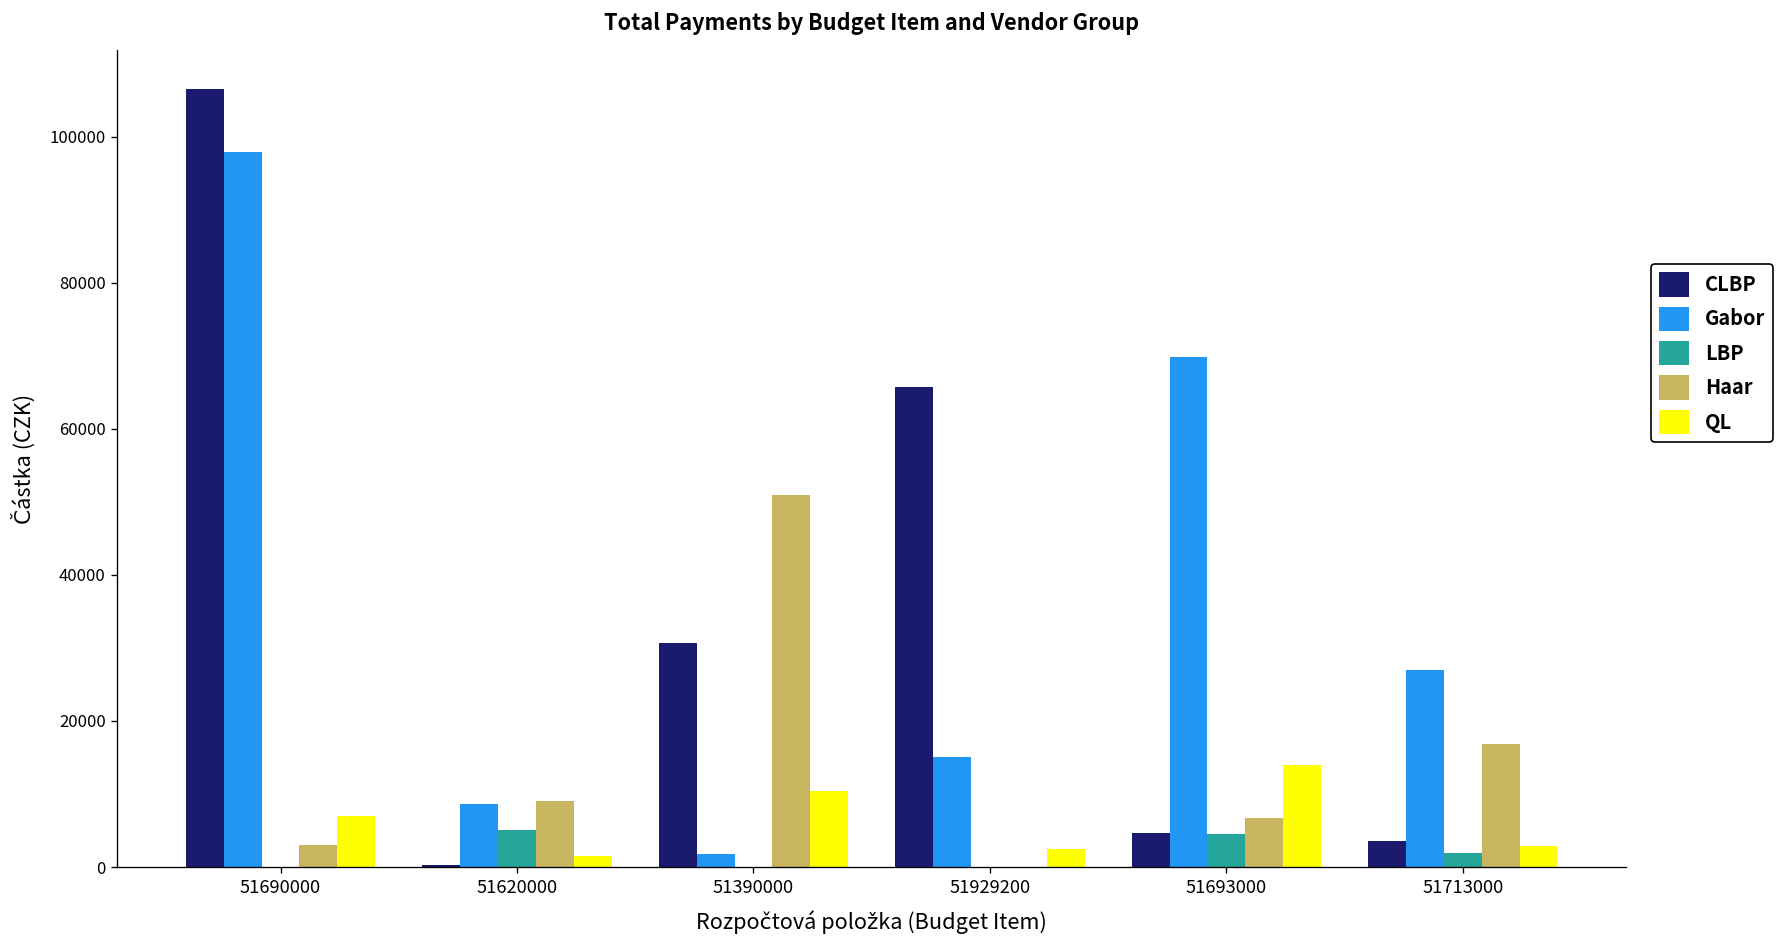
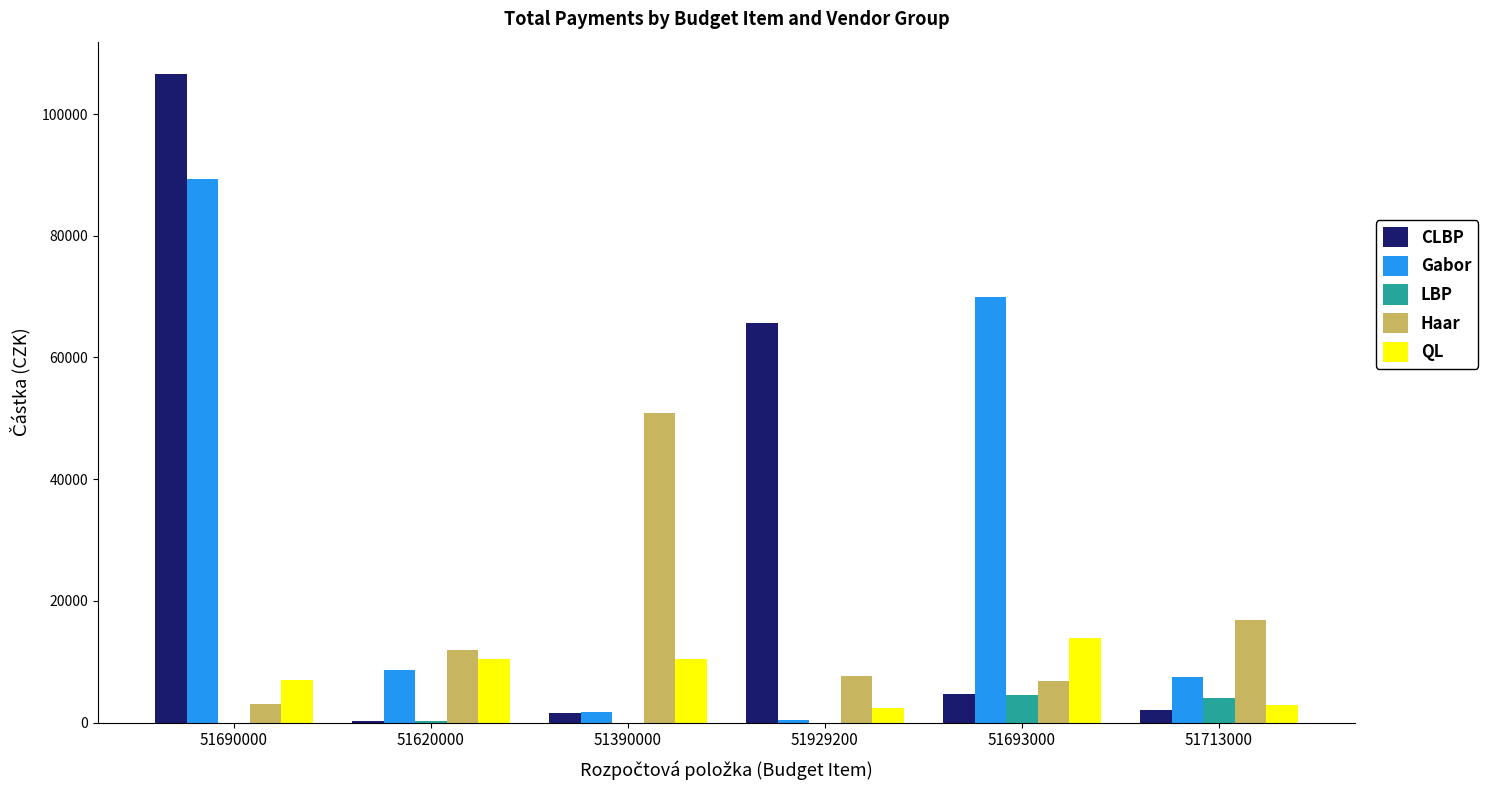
  {
    "CLBP": {
      "51690000": 107000,
-     "51390000": 31000,
+     "51390000": 2000,
      "51929200": 66000,
      "51693000": 5000,
-     "51713000": 4000
+     "51713000": 2000
    },
    "Gabor": {
-     "51690000": 98000,
+     "51690000": 89000,
      "51620000": 9000,
      "51390000": 2000,
-     "51929200": 15000,
+     "51929200": 0,
      "51693000": 70000,
-     "51713000": 27000
+     "51713000": 7000
    },
    "LBP": {
      "51690000": 0,
-     "51620000": 5000,
+     "51620000": 0,
      "51390000": 0,
      "51929200": 0,
      "51693000": 5000,
-     "51713000": 2000
+     "51713000": 4000
    },
    "Haar": {
      "51690000": 3000,
-     "51620000": 9000,
+     "51620000": 12000,
      "51390000": 51000,
-     "51929200": 0,
+     "51929200": 8000,
      "51693000": 7000,
      "51713000": 17000
    },
    "QL": {
      "51690000": 7000,
-     "51620000": 2000,
+     "51620000": 10000,
      "51390000": 10000,
      "51929200": 2000,
      "51693000": 14000,
      "51713000": 3000
    }
  }
